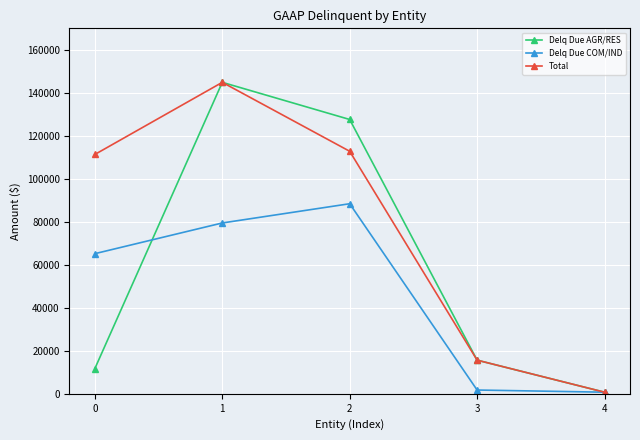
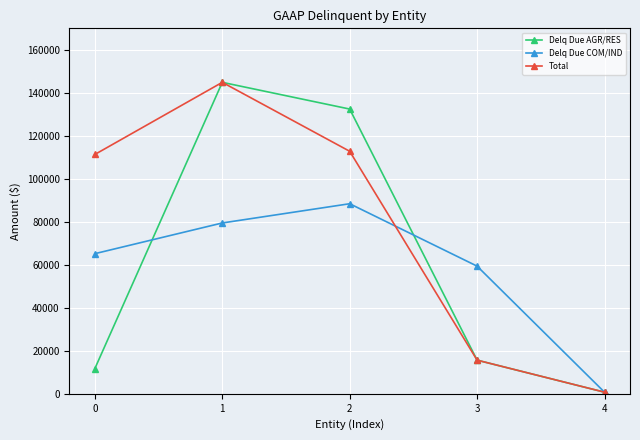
  {
    "Delq Due AGR/RES": {
      "0": 12000,
-     "2": 128000
+     "2": 132000
    },
    "Delq Due COM/IND": {
      "0": 65000,
      "1": 79000,
      "2": 88000,
-     "3": 2000
+     "3": 59000
    },
    "Total": {
      "0": 111000,
      "2": 113000
    }
  }
